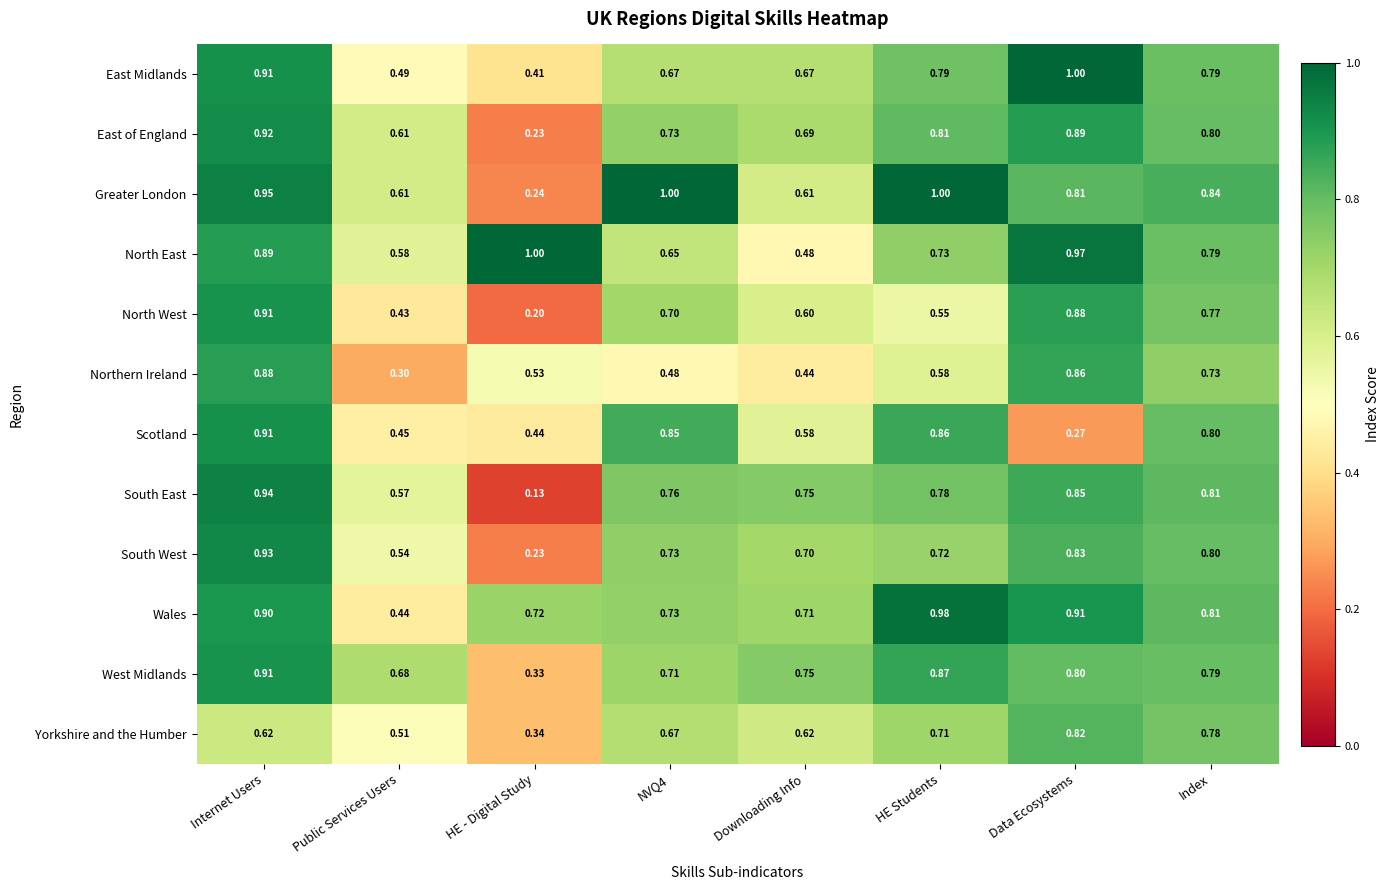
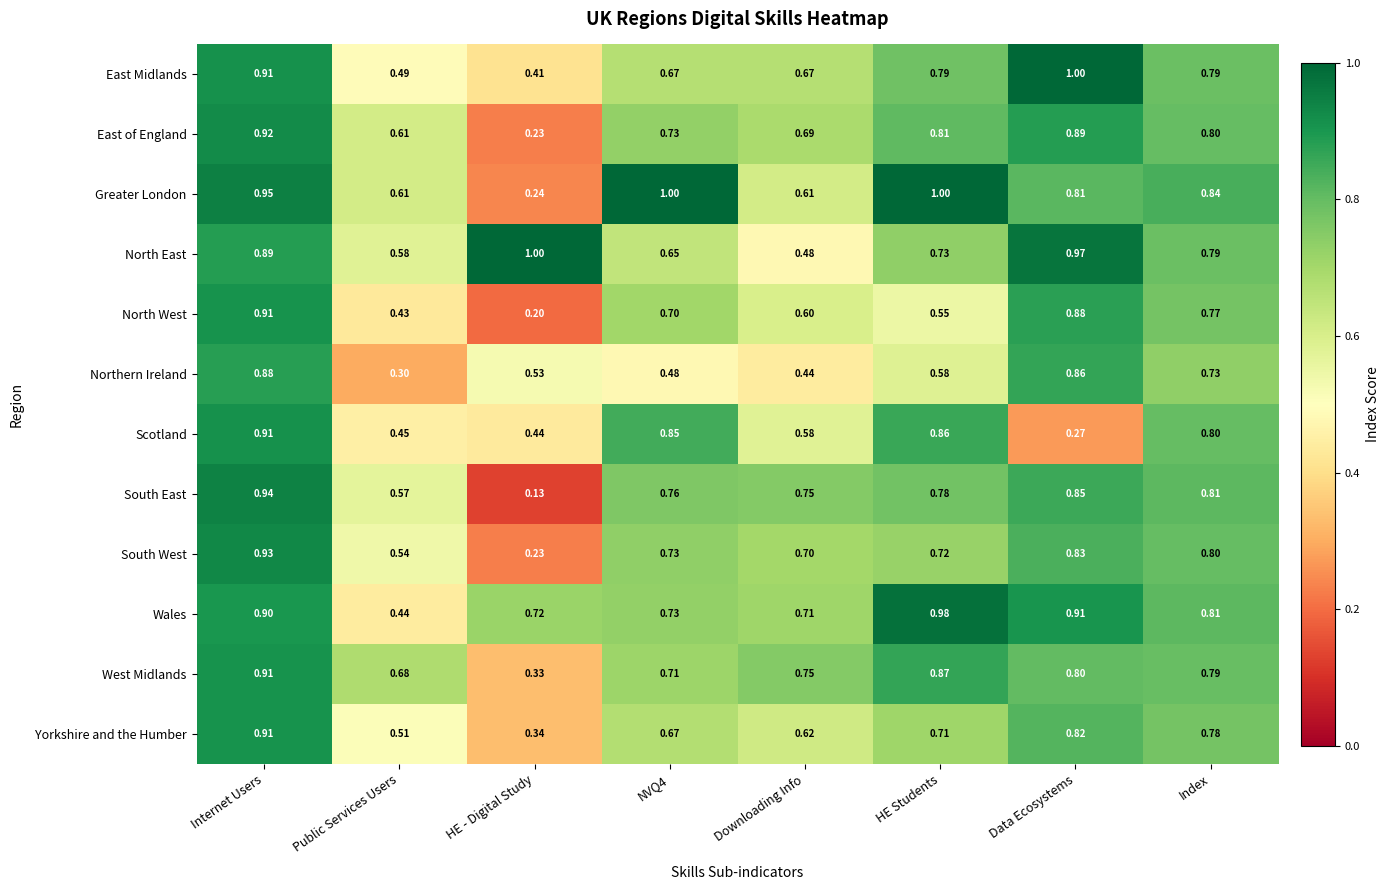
  {
    "East Midlands": {
      "Internet Users": 0.91,
      "Public Services Users": 0.49,
      "HE - Digital Study": 0.41,
      "NVQ4": 0.67,
      "Downloading Info": 0.67,
      "HE Students": 0.79,
      "Data Ecosystems": 1.00,
      "Index": 0.79
    },
    "East of England": {
      "Internet Users": 0.92,
      "Public Services Users": 0.61,
      "HE - Digital Study": 0.23,
      "NVQ4": 0.73,
      "Downloading Info": 0.69,
      "HE Students": 0.81,
      "Data Ecosystems": 0.89,
      "Index": 0.80
    },
    "Greater London": {
      "Internet Users": 0.95,
      "Public Services Users": 0.61,
      "HE - Digital Study": 0.24,
      "NVQ4": 1.00,
      "Downloading Info": 0.61,
      "HE Students": 1.00,
      "Data Ecosystems": 0.81,
      "Index": 0.84
    },
    "North East": {
      "Internet Users": 0.89,
      "Public Services Users": 0.58,
      "HE - Digital Study": 1.00,
      "NVQ4": 0.65,
      "Downloading Info": 0.48,
      "HE Students": 0.73,
      "Data Ecosystems": 0.97,
      "Index": 0.79
    },
    "North West": {
      "Internet Users": 0.91,
      "Public Services Users": 0.43,
      "HE - Digital Study": 0.20,
      "NVQ4": 0.70,
      "Downloading Info": 0.60,
      "HE Students": 0.55,
      "Data Ecosystems": 0.88,
      "Index": 0.77
    },
    "Northern Ireland": {
      "Internet Users": 0.88,
      "Public Services Users": 0.30,
      "HE - Digital Study": 0.53,
      "NVQ4": 0.48,
      "Downloading Info": 0.44,
      "HE Students": 0.58,
      "Data Ecosystems": 0.86,
      "Index": 0.73
    },
    "Scotland": {
      "Internet Users": 0.91,
      "Public Services Users": 0.45,
      "HE - Digital Study": 0.44,
      "NVQ4": 0.85,
      "Downloading Info": 0.58,
      "HE Students": 0.86,
      "Data Ecosystems": 0.27,
      "Index": 0.80
    },
    "South East": {
      "Internet Users": 0.94,
      "Public Services Users": 0.57,
      "HE - Digital Study": 0.13,
      "NVQ4": 0.76,
      "Downloading Info": 0.75,
      "HE Students": 0.78,
      "Data Ecosystems": 0.85,
      "Index": 0.81
    },
    "South West": {
      "Internet Users": 0.93,
      "Public Services Users": 0.54,
      "HE - Digital Study": 0.23,
      "NVQ4": 0.73,
      "Downloading Info": 0.70,
      "HE Students": 0.72,
      "Data Ecosystems": 0.83,
      "Index": 0.80
    },
    "Wales": {
      "Internet Users": 0.90,
      "Public Services Users": 0.44,
      "HE - Digital Study": 0.72,
      "NVQ4": 0.73,
      "Downloading Info": 0.71,
      "HE Students": 0.98,
      "Data Ecosystems": 0.91,
      "Index": 0.81
    },
    "West Midlands": {
      "Internet Users": 0.91,
      "Public Services Users": 0.68,
      "HE - Digital Study": 0.33,
      "NVQ4": 0.71,
      "Downloading Info": 0.75,
      "HE Students": 0.87,
      "Data Ecosystems": 0.80,
      "Index": 0.79
    },
    "Yorkshire and the Humber": {
-     "Internet Users": 0.62,
+     "Internet Users": 0.91,
      "Public Services Users": 0.51,
      "HE - Digital Study": 0.34,
      "NVQ4": 0.67,
      "Downloading Info": 0.62,
      "HE Students": 0.71,
      "Data Ecosystems": 0.82,
      "Index": 0.78
    }
  }
